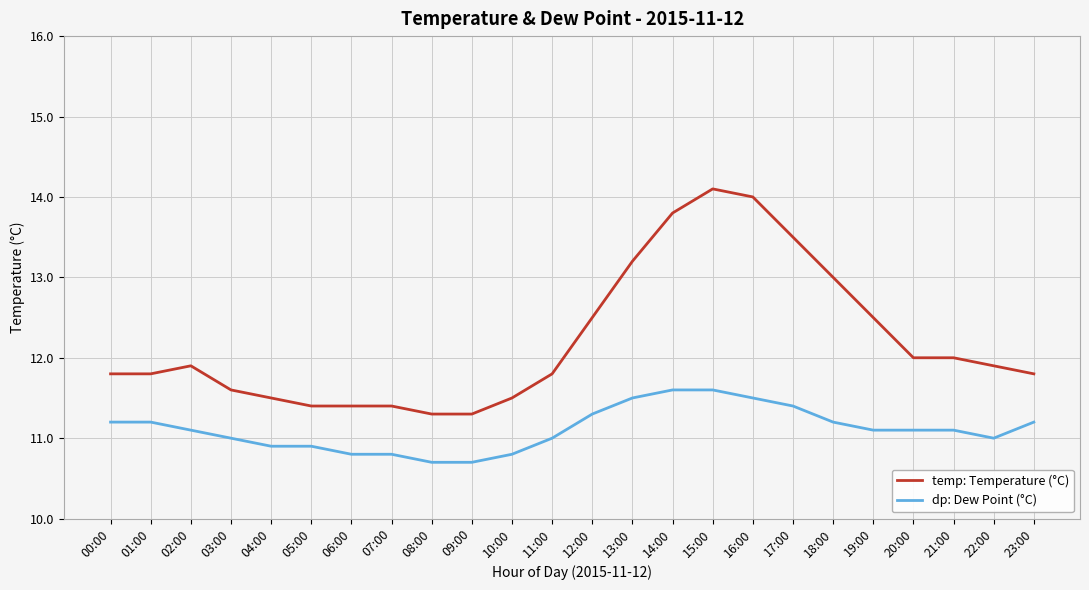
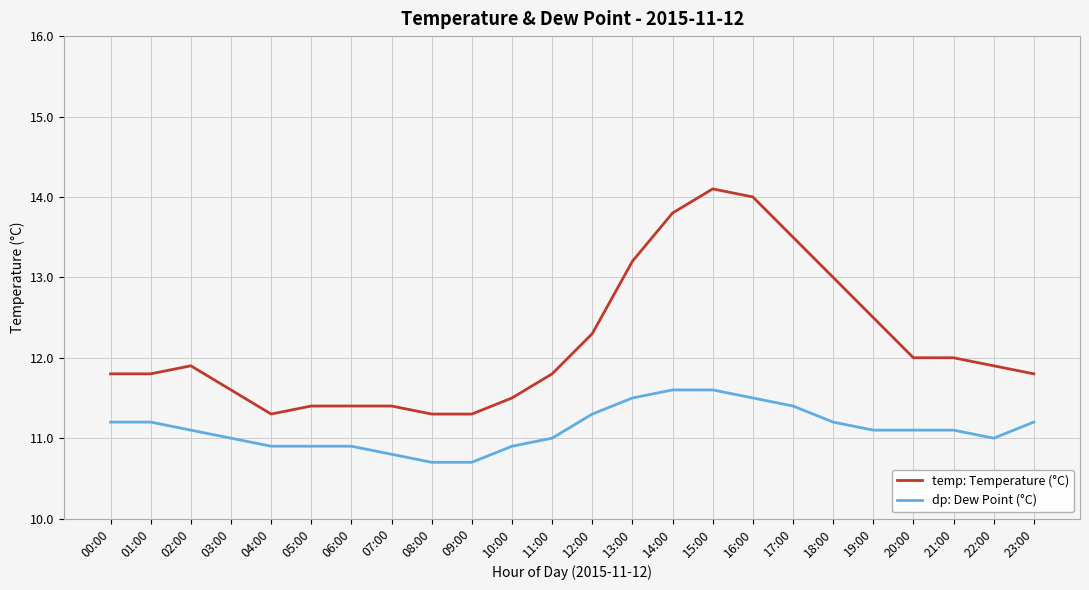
  {
    "temp: Temperature (°C)": {
      "00:00": 11.8,
      "01:00": 11.8,
      "02:00": 11.9,
      "03:00": 11.6,
-     "04:00": 11.5,
+     "04:00": 11.3,
      "05:00": 11.4,
      "06:00": 11.4,
      "07:00": 11.4,
      "08:00": 11.3,
      "09:00": 11.3,
      "10:00": 11.5,
      "11:00": 11.8,
-     "12:00": 12.5,
+     "12:00": 12.3,
      "13:00": 13.2,
      "14:00": 13.8,
      "15:00": 14.1,
      "16:00": 14.0,
      "17:00": 13.5,
      "18:00": 13.0,
      "19:00": 12.5,
      "20:00": 12.0,
      "21:00": 12.0,
      "22:00": 11.9,
      "23:00": 11.8
    },
    "dp: Dew Point (°C)": {
      "00:00": 11.2,
      "01:00": 11.2,
      "02:00": 11.1,
      "03:00": 11.0,
      "04:00": 10.9,
      "05:00": 10.9,
-     "06:00": 10.8,
+     "06:00": 10.9,
      "07:00": 10.8,
      "08:00": 10.7,
      "09:00": 10.7,
-     "10:00": 10.8,
+     "10:00": 10.9,
      "11:00": 11.0,
      "12:00": 11.3,
      "13:00": 11.5,
      "14:00": 11.6,
      "15:00": 11.6,
      "16:00": 11.5,
      "17:00": 11.4,
      "18:00": 11.2,
      "19:00": 11.1,
      "20:00": 11.1,
      "21:00": 11.1,
      "22:00": 11.0,
      "23:00": 11.2
    }
  }
